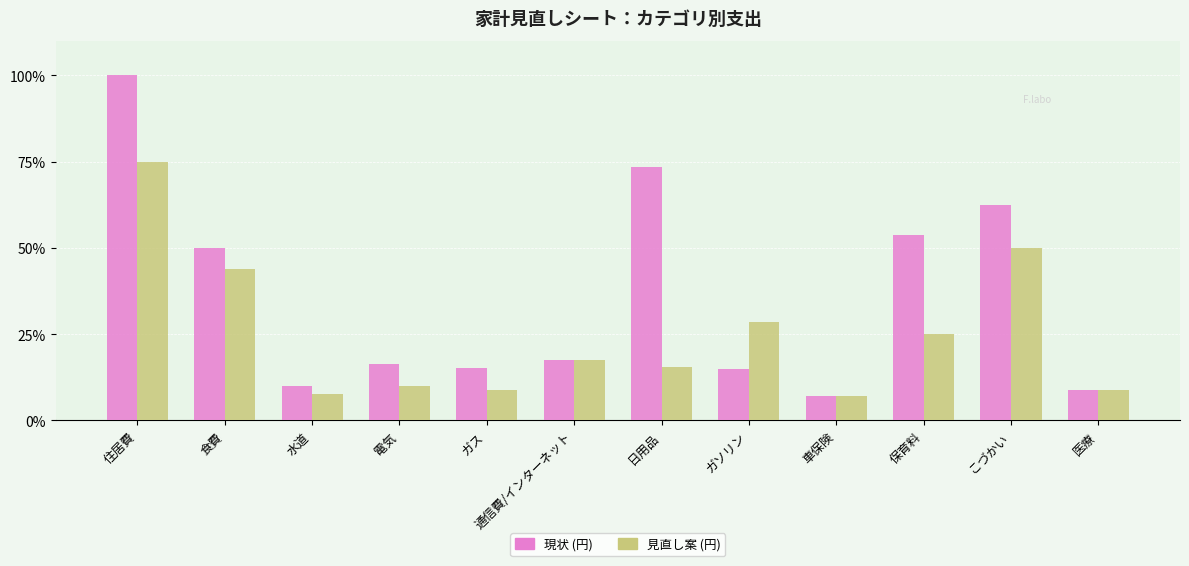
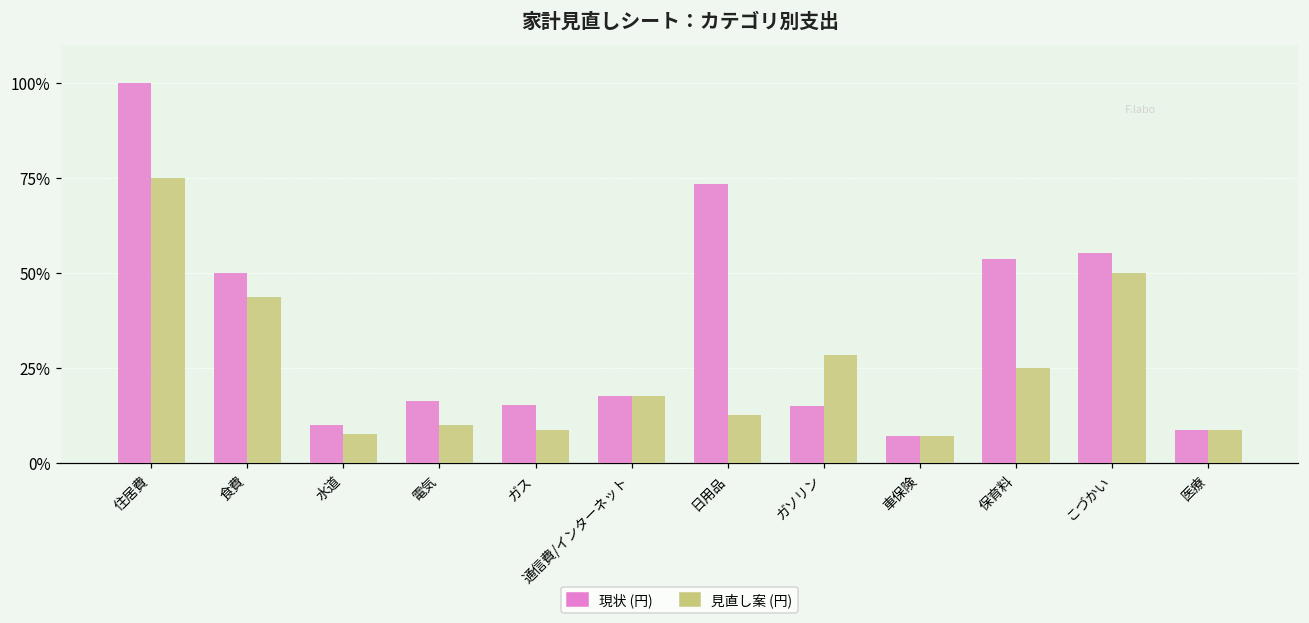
  {
    "現状 (円)": {
      "住居費": "100%",
      "食費": "50%",
      "水道": "10%",
      "電気": "16%",
      "ガス": "15%",
      "通信費/インターネット": "18%",
      "日用品": "74%",
      "ガソリン": "15%",
      "車保険": "7%",
      "保育料": "54%",
-     "こづかい": "63%",
+     "こづかい": "55%",
      "医療": "9%"
    },
    "見直し案 (円)": {
      "住居費": "75%",
      "食費": "44%",
      "水道": "8%",
      "電気": "10%",
      "ガス": "9%",
      "通信費/インターネット": "18%",
-     "日用品": "16%",
+     "日用品": "13%",
      "ガソリン": "28%",
      "車保険": "7%",
      "保育料": "25%",
      "こづかい": "50%",
      "医療": "9%"
    }
  }
